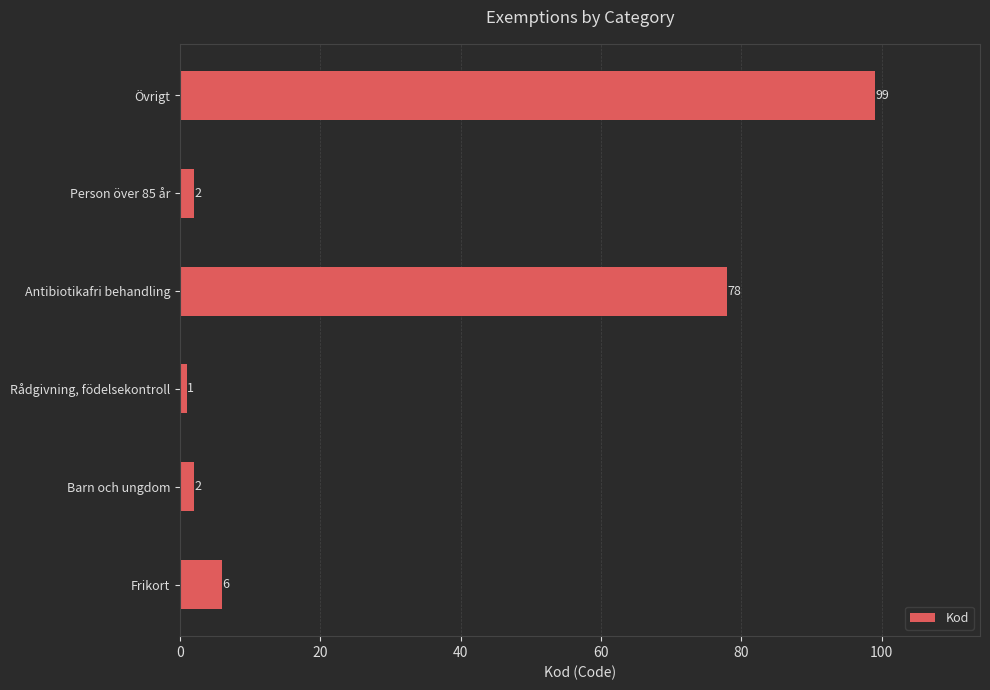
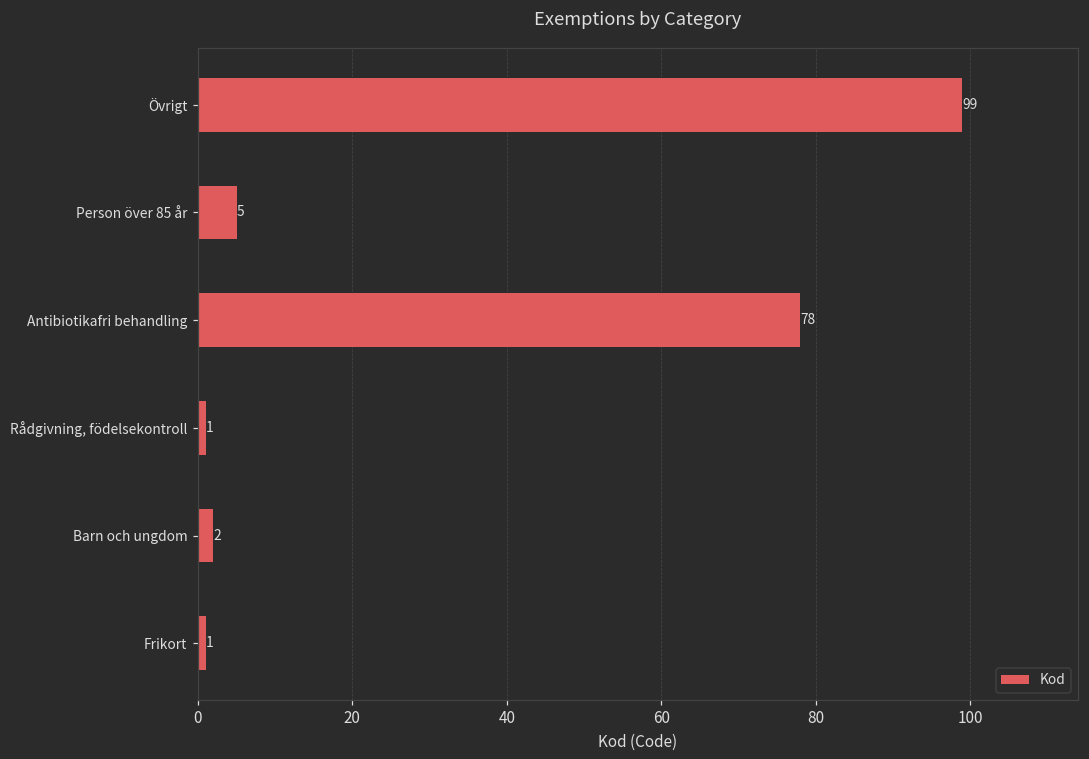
  {
    "Övrigt": 99,
-   "Person över 85 år": 2,
+   "Person över 85 år": 5,
    "Antibiotikafri behandling": 78,
    "Rådgivning, födelsekontroll": 1,
    "Barn och ungdom": 2,
-   "Frikort": 6
+   "Frikort": 1
  }
